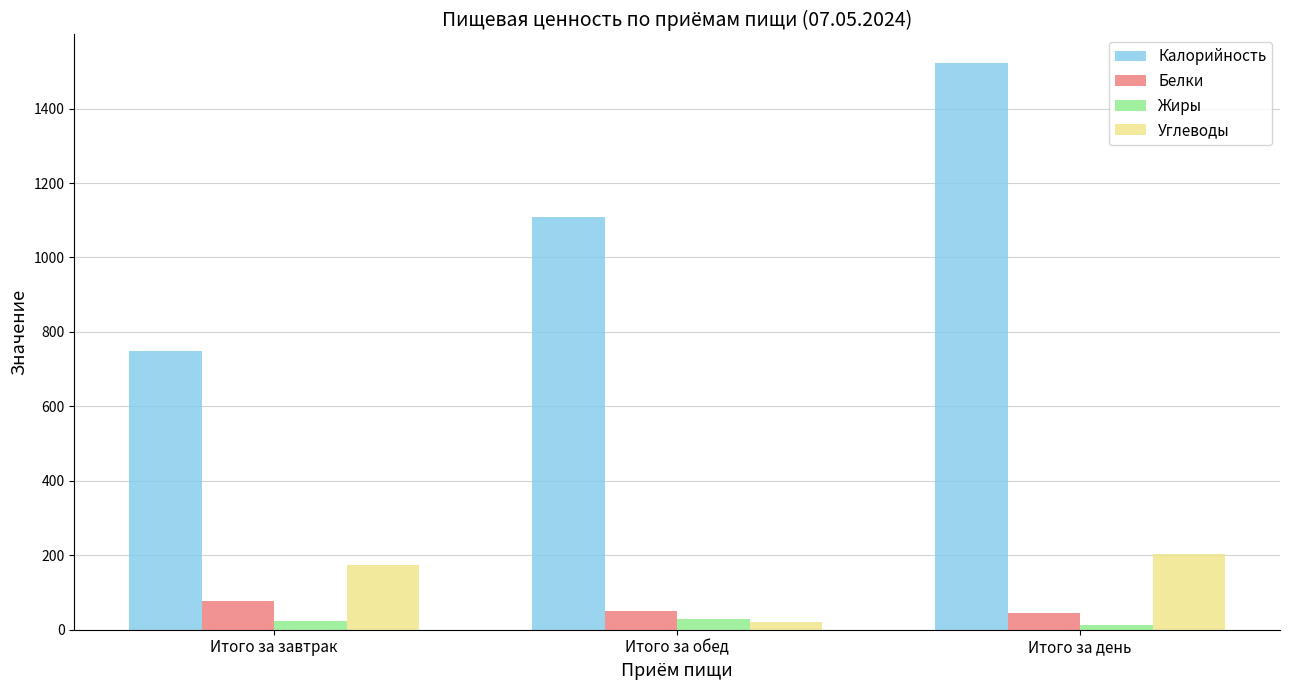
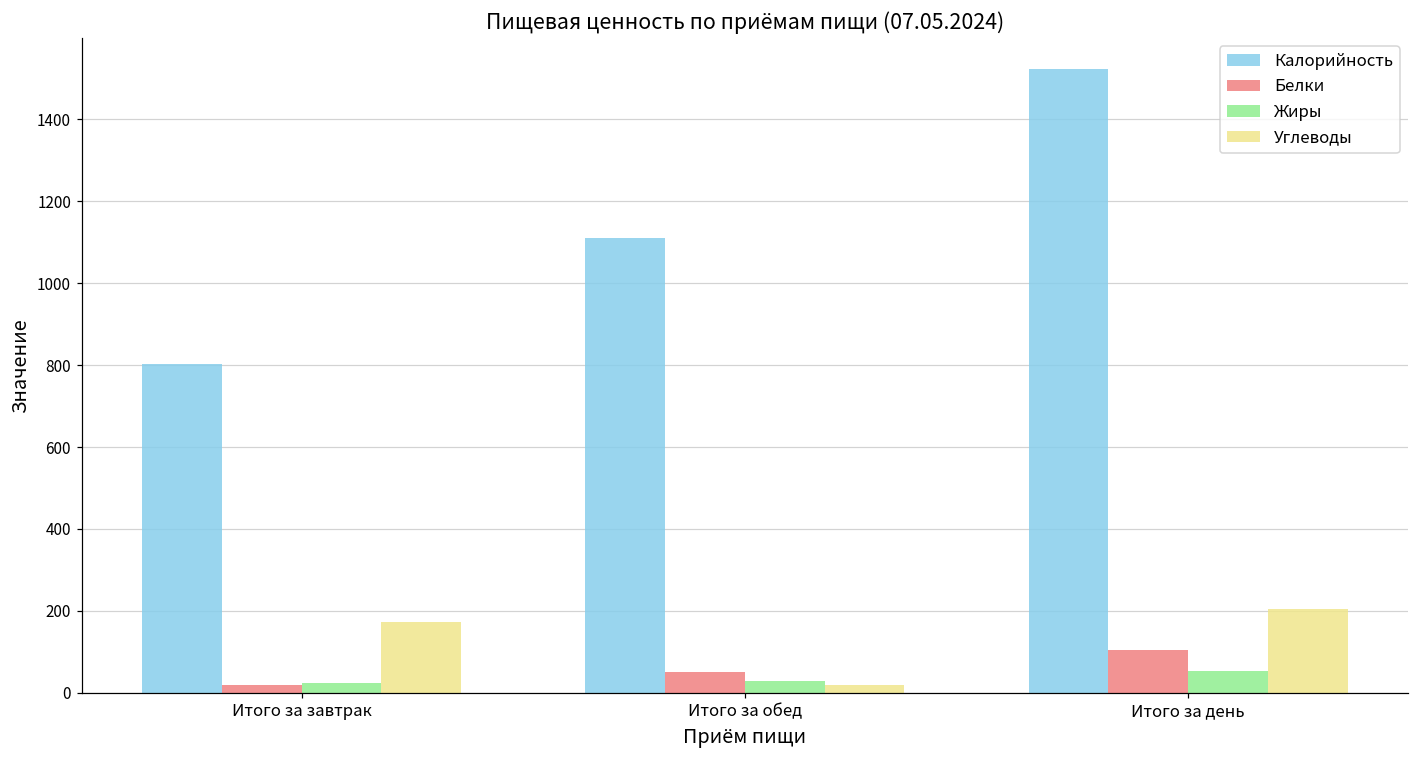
  {
    "Калорийность": {
-     "Итого за завтрак": 750,
+     "Итого за завтрак": 800,
      "Итого за обед": 1110,
      "Итого за день": 1520
    },
    "Белки": {
-     "Итого за завтрак": 80,
+     "Итого за завтрак": 20,
      "Итого за обед": 50,
-     "Итого за день": 50
+     "Итого за день": 100
    },
    "Жиры": {
      "Итого за завтрак": 20,
      "Итого за обед": 30,
-     "Итого за день": 10
+     "Итого за день": 50
    },
    "Углеводы": {
      "Итого за завтрак": 170,
      "Итого за обед": 20,
      "Итого за день": 200
    }
  }
